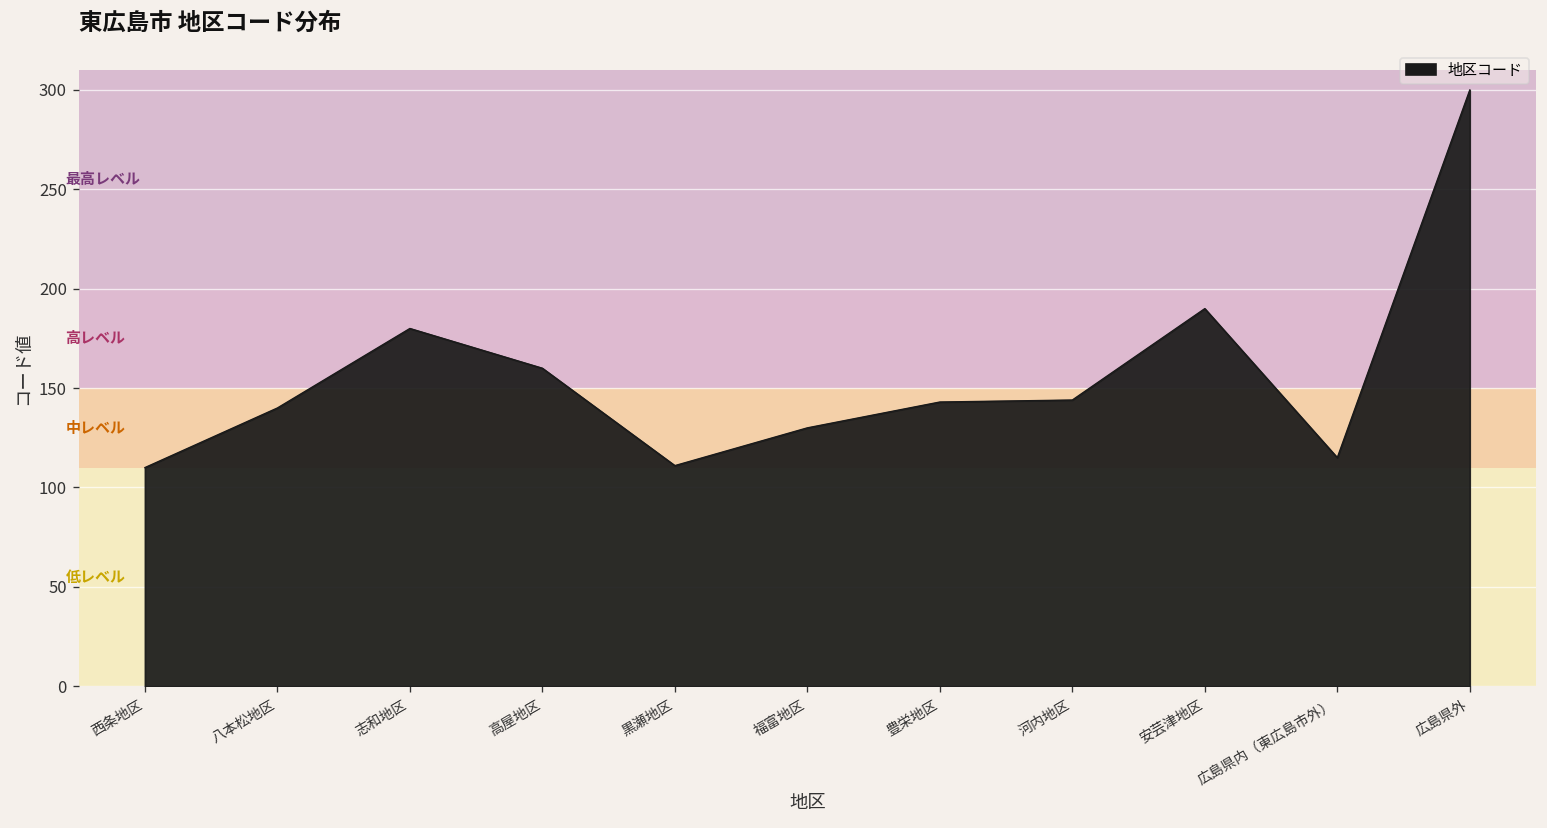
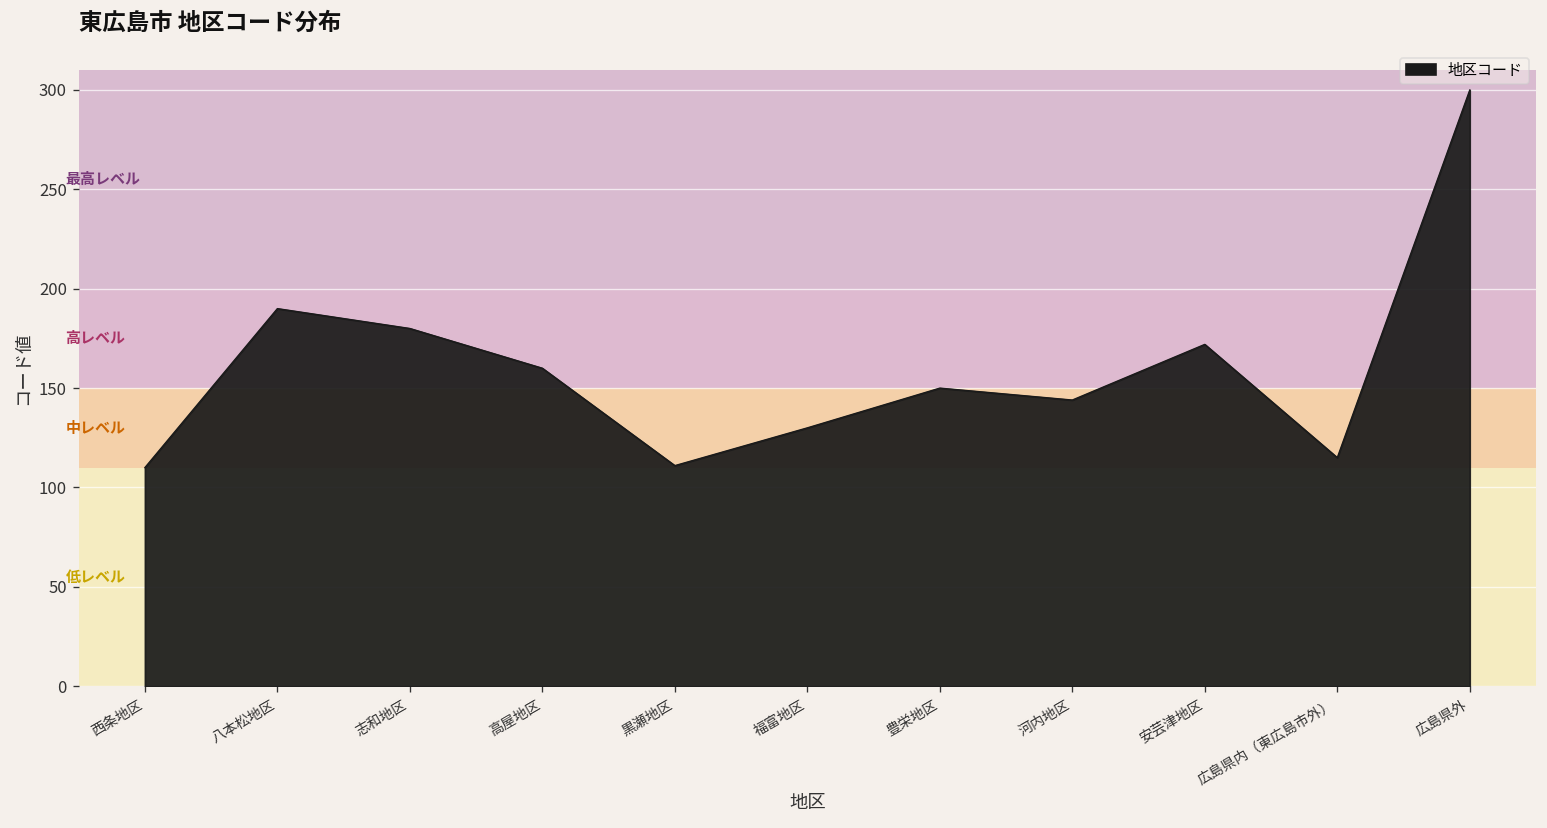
  {
    "西条地区": 110,
-   "八本松地区": 140,
+   "八本松地区": 190,
    "志和地区": 180,
    "高屋地区": 160,
    "黒瀬地区": 111,
    "福富地区": 130,
-   "豊栄地区": 143,
+   "豊栄地区": 150,
    "河内地区": 144,
-   "安芸津地区": 190,
+   "安芸津地区": 172,
    "広島県内（東広島市外）": 115,
    "広島県外": 300
  }
